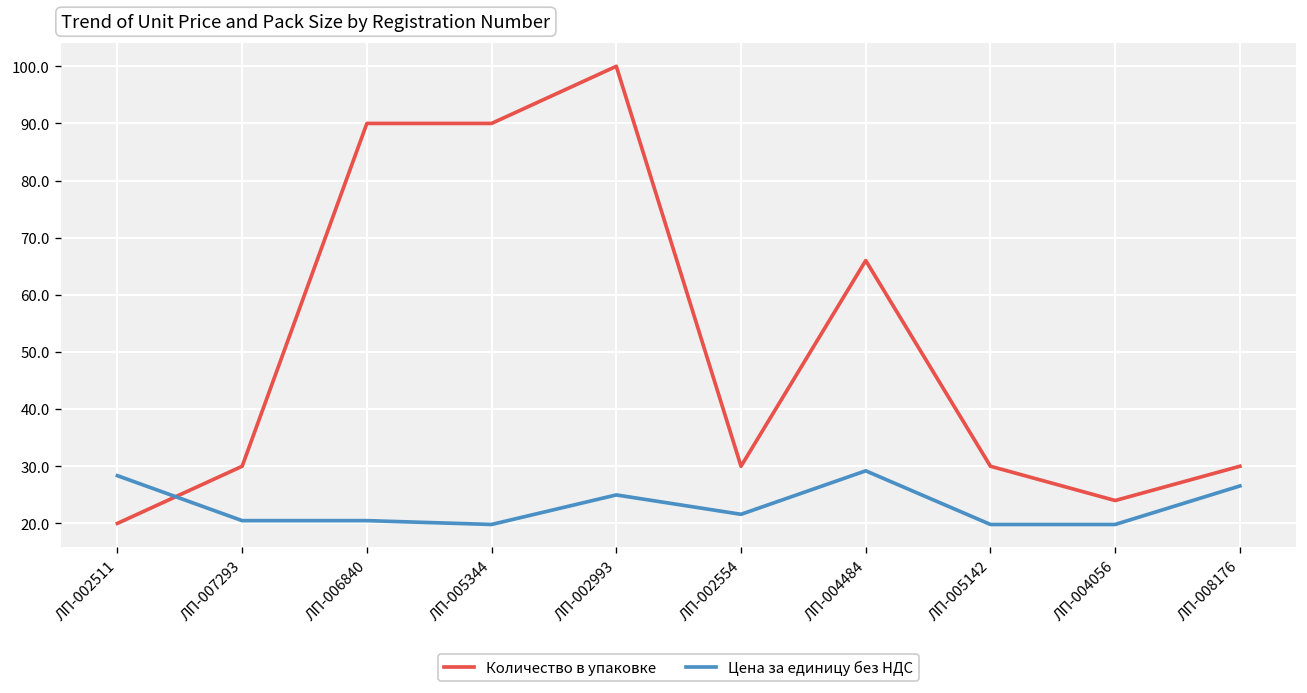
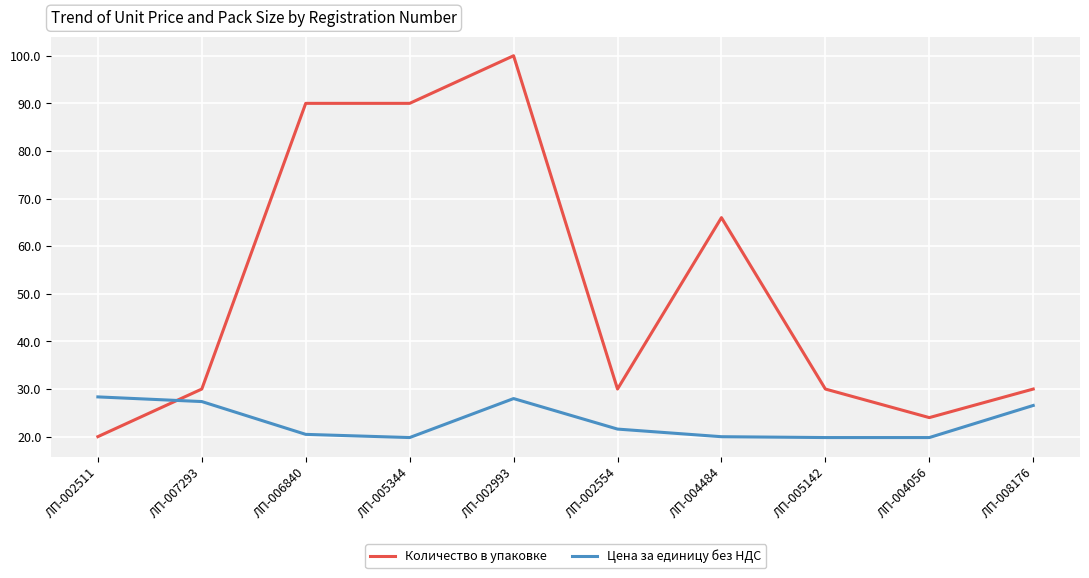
  {
    "Количество в упаковке": {
      "ЛП-002511": 20,
      "ЛП-007293": 30,
      "ЛП-006840": 90,
      "ЛП-005344": 90,
      "ЛП-002993": 100,
      "ЛП-002554": 30,
      "ЛП-004484": 66,
      "ЛП-005142": 30,
      "ЛП-004056": 24,
      "ЛП-008176": 30
    },
    "Цена за единицу без НДС": {
      "ЛП-002511": 28,
-     "ЛП-007293": 20,
+     "ЛП-007293": 27,
      "ЛП-006840": 20,
      "ЛП-005344": 20,
-     "ЛП-002993": 25,
+     "ЛП-002993": 28,
      "ЛП-002554": 22,
-     "ЛП-004484": 29,
+     "ЛП-004484": 20,
      "ЛП-005142": 20,
      "ЛП-004056": 20,
      "ЛП-008176": 27
    }
  }
